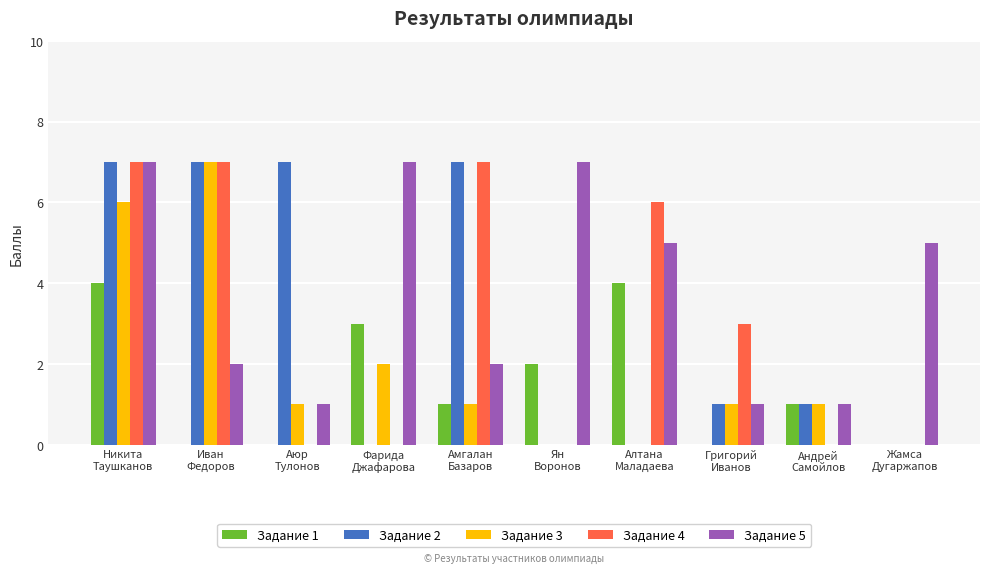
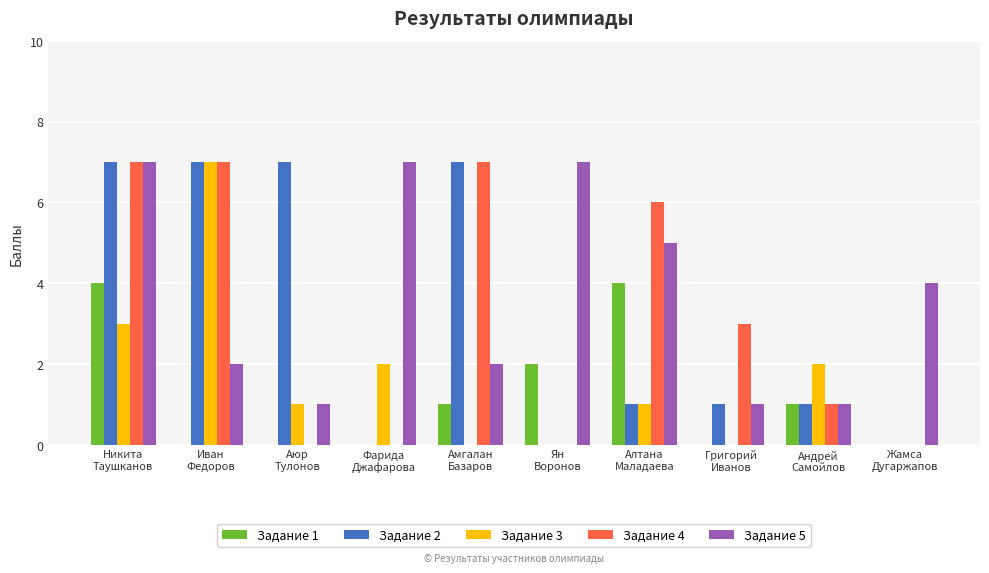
  {
    "Задание 1": {
      "Никита Таушканов": 4,
      "Иван Федоров": 0,
      "Аюр Тулонов": 0,
-     "Фарида Джафарова": 3,
+     "Фарида Джафарова": 0,
      "Амгалан Базаров": 1,
      "Ян Воронов": 2,
      "Алтана Маладаева": 4,
      "Григорий Иванов": 0,
      "Андрей Самойлов": 1,
      "Жамса Дугаржапов": 0
    },
    "Задание 2": {
      "Никита Таушканов": 7,
      "Иван Федоров": 7,
      "Аюр Тулонов": 7,
      "Фарида Джафарова": 0,
      "Амгалан Базаров": 7,
      "Ян Воронов": 0,
-     "Алтана Маладаева": 0,
+     "Алтана Маладаева": 1,
      "Григорий Иванов": 1,
      "Андрей Самойлов": 1,
      "Жамса Дугаржапов": 0
    },
    "Задание 3": {
-     "Никита Таушканов": 6,
+     "Никита Таушканов": 3,
      "Иван Федоров": 7,
      "Аюр Тулонов": 1,
      "Фарида Джафарова": 2,
-     "Амгалан Базаров": 1,
+     "Амгалан Базаров": 0,
      "Ян Воронов": 0,
-     "Алтана Маладаева": 0,
-     "Григорий Иванов": 1,
-     "Андрей Самойлов": 1,
+     "Алтана Маладаева": 1,
+     "Григорий Иванов": 0,
+     "Андрей Самойлов": 2,
      "Жамса Дугаржапов": 0
    },
    "Задание 4": {
      "Никита Таушканов": 7,
      "Иван Федоров": 7,
      "Аюр Тулонов": 0,
      "Фарида Джафарова": 0,
      "Амгалан Базаров": 7,
      "Ян Воронов": 0,
      "Алтана Маладаева": 6,
      "Григорий Иванов": 3,
-     "Андрей Самойлов": 0,
+     "Андрей Самойлов": 1,
      "Жамса Дугаржапов": 0
    },
    "Задание 5": {
      "Никита Таушканов": 7,
      "Иван Федоров": 2,
      "Аюр Тулонов": 1,
      "Фарида Джафарова": 7,
      "Амгалан Базаров": 2,
      "Ян Воронов": 7,
      "Алтана Маладаева": 5,
      "Григорий Иванов": 1,
      "Андрей Самойлов": 1,
-     "Жамса Дугаржапов": 5
+     "Жамса Дугаржапов": 4
    }
  }
